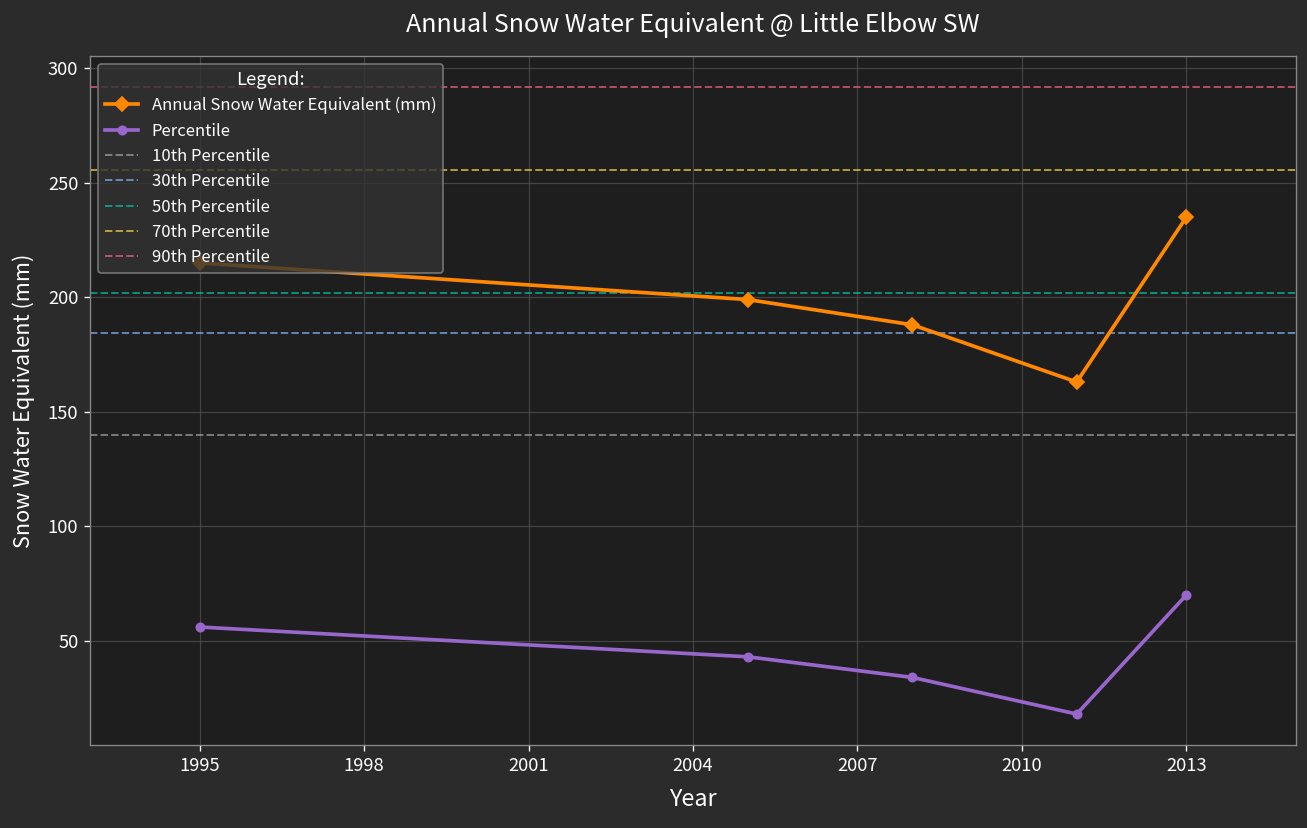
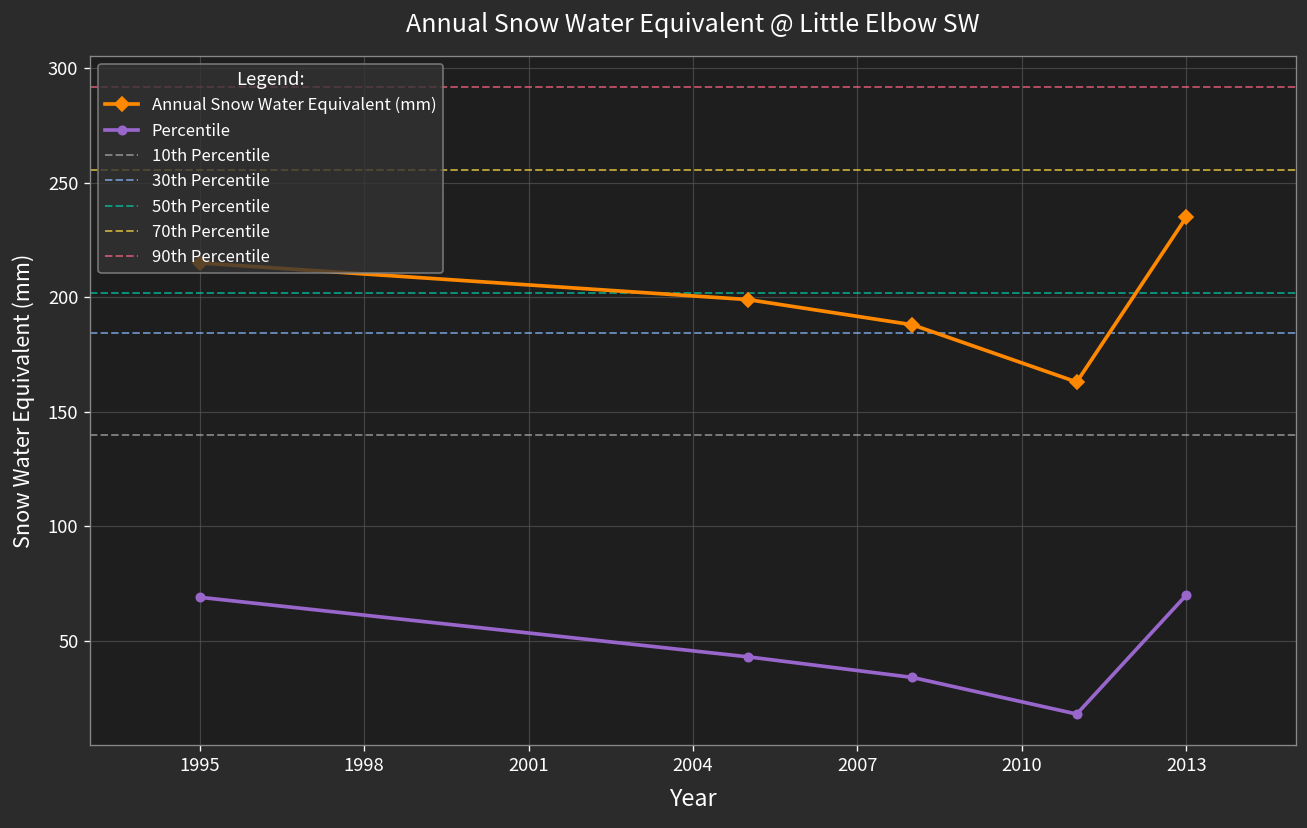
  {
    "Annual Snow Water Equivalent (mm)": {
      "2013": 235
    },
    "Percentile": {
-     "1995": 56,
+     "1995": 69,
      "2013": 70
    }
  }
